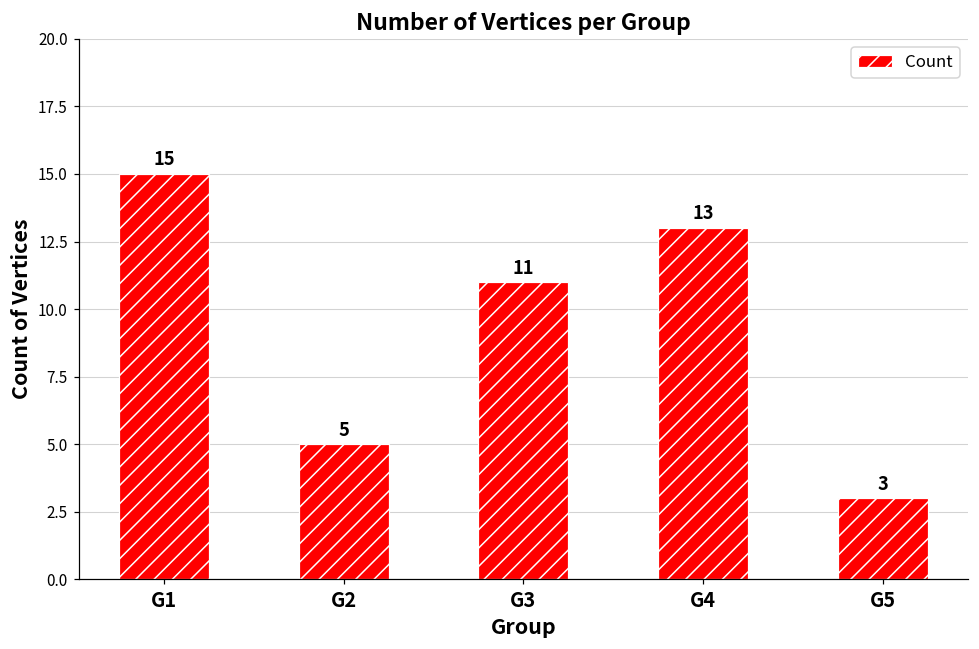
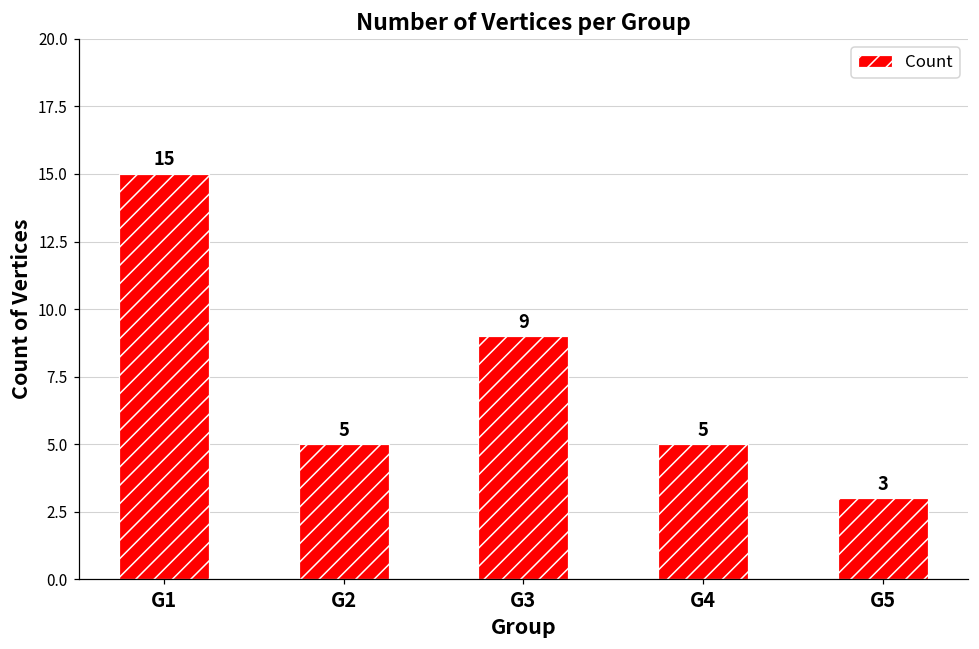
  {
    "G1": 15,
    "G2": 5,
-   "G3": 11,
-   "G4": 13,
+   "G3": 9,
+   "G4": 5,
    "G5": 3
  }
